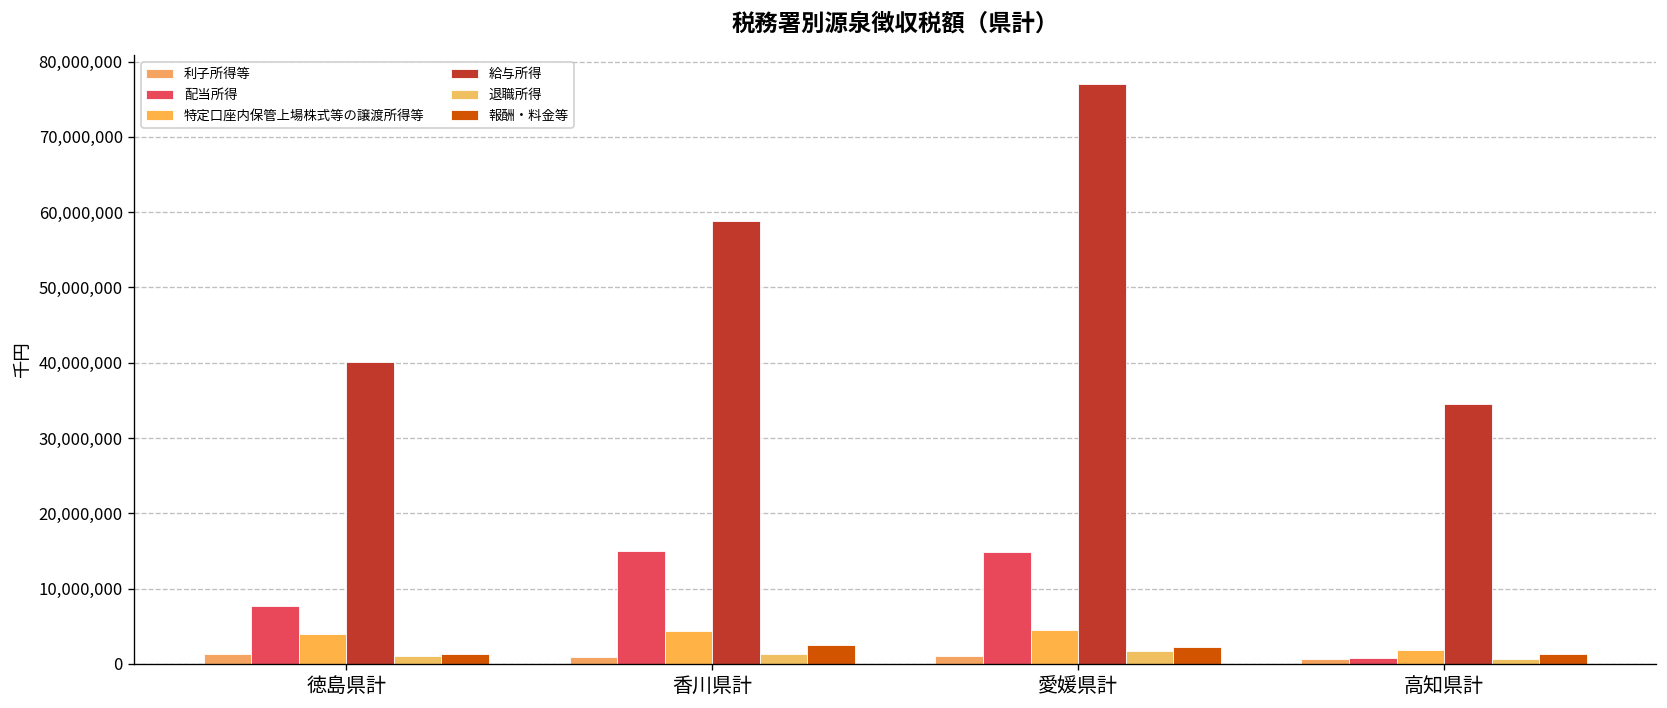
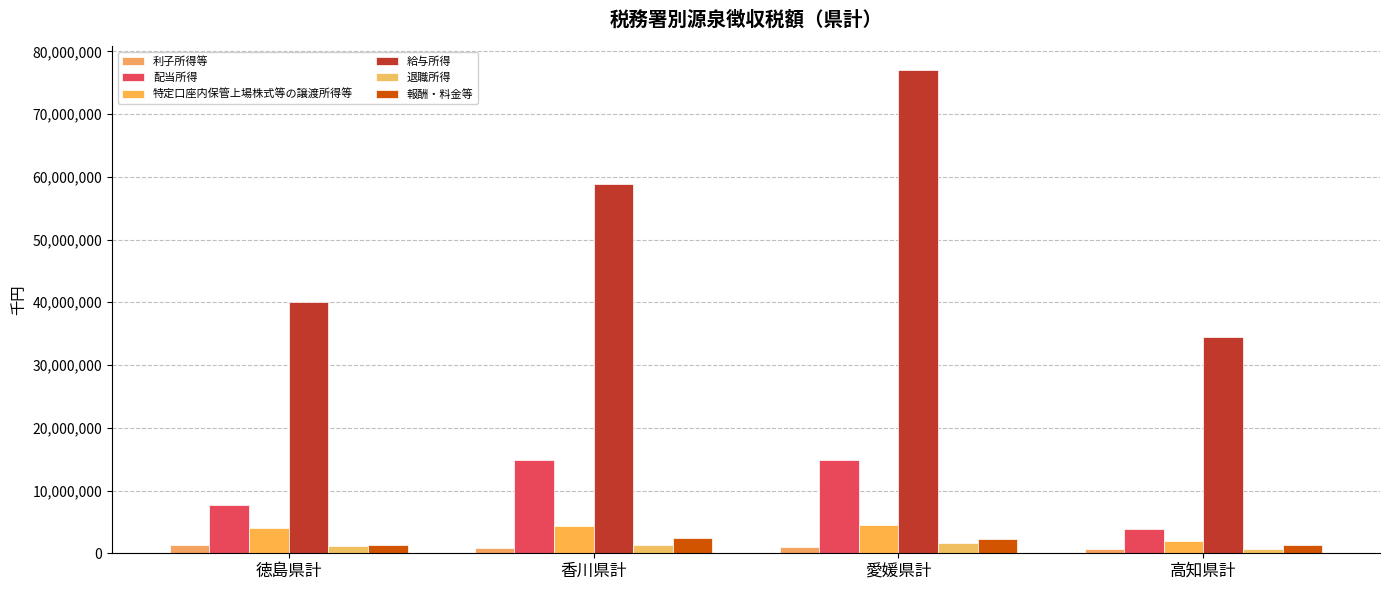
  {
    "配当所得": {
      "徳島県計": "8,000,000",
      "香川県計": "15,000,000",
      "愛媛県計": "15,000,000",
-     "高知県計": "1,000,000"
+     "高知県計": "4,000,000"
    }
  }
